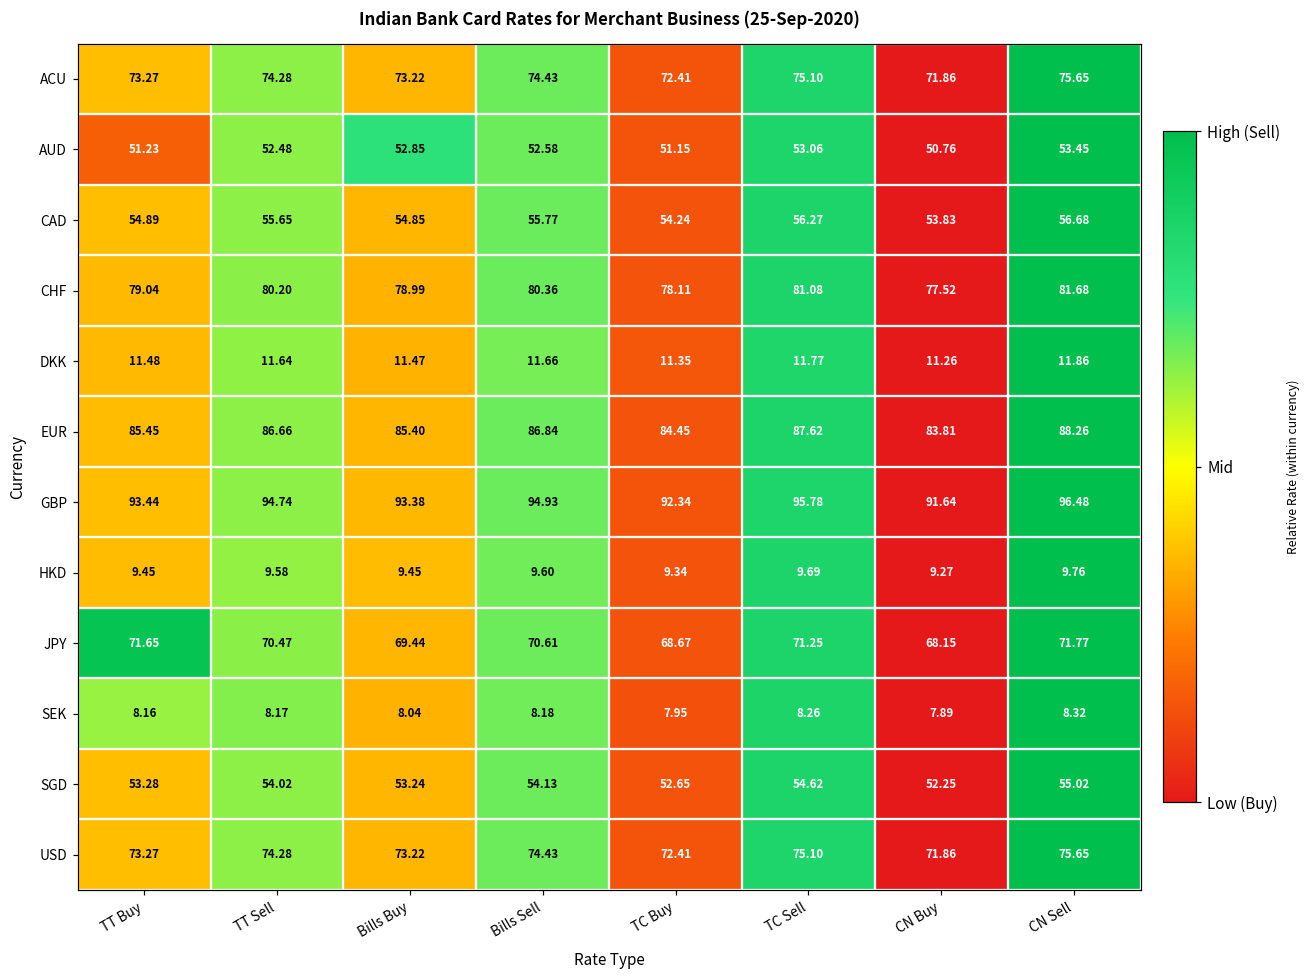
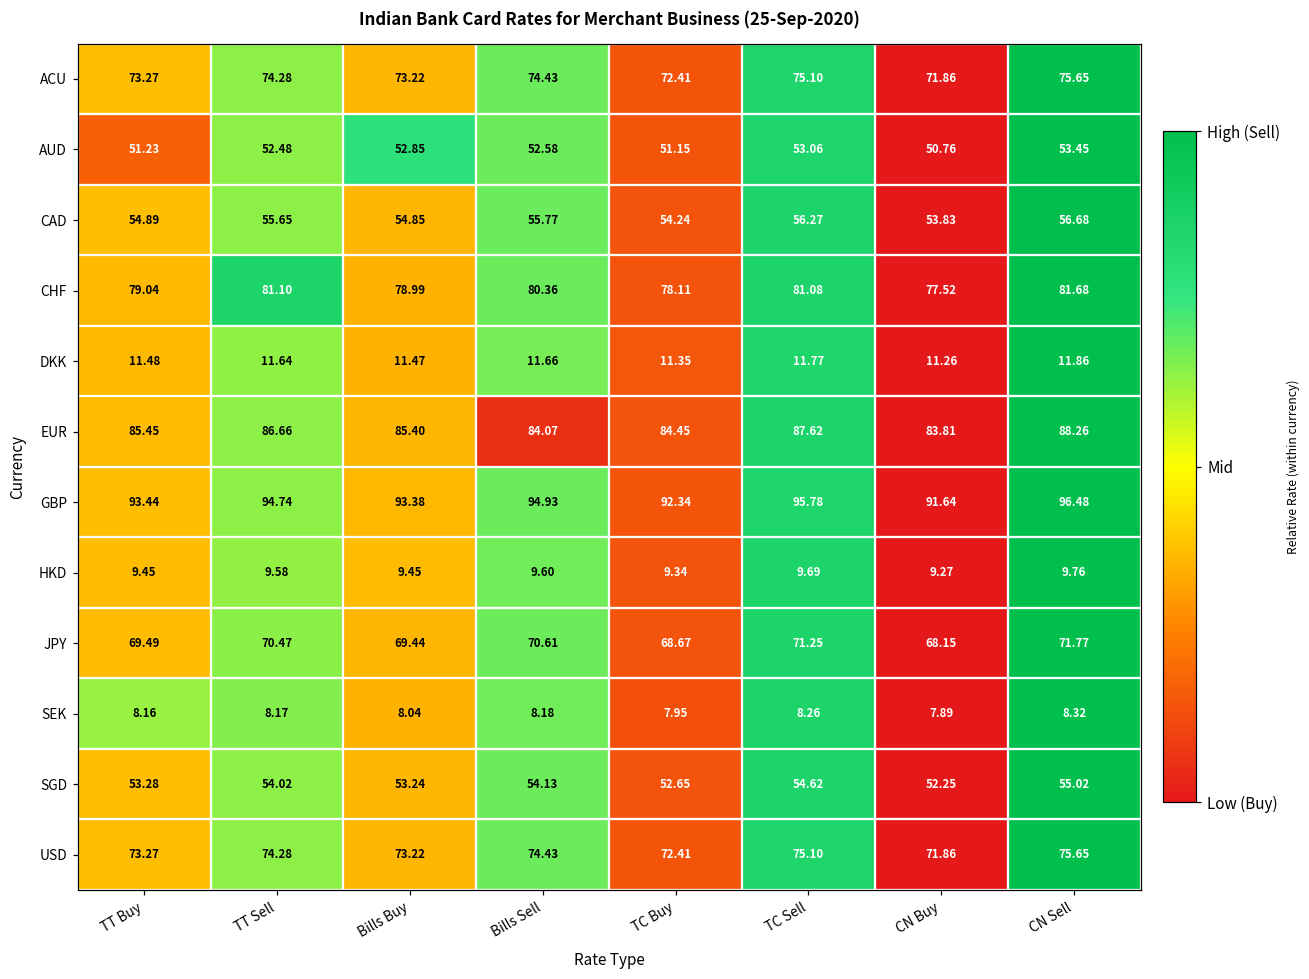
  {
    "ACU": {
      "TT Buy": 73.27,
      "TT Sell": 74.28,
      "Bills Buy": 73.22,
      "Bills Sell": 74.43,
      "TC Buy": 72.41,
      "TC Sell": 75.10,
      "CN Buy": 71.86,
      "CN Sell": 75.65
    },
    "AUD": {
      "TT Buy": 51.23,
      "TT Sell": 52.48,
      "Bills Buy": 52.85,
      "Bills Sell": 52.58,
      "TC Buy": 51.15,
      "TC Sell": 53.06,
      "CN Buy": 50.76,
      "CN Sell": 53.45
    },
    "CAD": {
      "TT Buy": 54.89,
      "TT Sell": 55.65,
      "Bills Buy": 54.85,
      "Bills Sell": 55.77,
      "TC Buy": 54.24,
      "TC Sell": 56.27,
      "CN Buy": 53.83,
      "CN Sell": 56.68
    },
    "CHF": {
      "TT Buy": 79.04,
-     "TT Sell": 80.20,
+     "TT Sell": 81.10,
      "Bills Buy": 78.99,
      "Bills Sell": 80.36,
      "TC Buy": 78.11,
      "TC Sell": 81.08,
      "CN Buy": 77.52,
      "CN Sell": 81.68
    },
    "DKK": {
      "TT Buy": 11.48,
      "TT Sell": 11.64,
      "Bills Buy": 11.47,
      "Bills Sell": 11.66,
      "TC Buy": 11.35,
      "TC Sell": 11.77,
      "CN Buy": 11.26,
      "CN Sell": 11.86
    },
    "EUR": {
      "TT Buy": 85.45,
      "TT Sell": 86.66,
      "Bills Buy": 85.40,
-     "Bills Sell": 86.84,
+     "Bills Sell": 84.07,
      "TC Buy": 84.45,
      "TC Sell": 87.62,
      "CN Buy": 83.81,
      "CN Sell": 88.26
    },
    "GBP": {
      "TT Buy": 93.44,
      "TT Sell": 94.74,
      "Bills Buy": 93.38,
      "Bills Sell": 94.93,
      "TC Buy": 92.34,
      "TC Sell": 95.78,
      "CN Buy": 91.64,
      "CN Sell": 96.48
    },
    "HKD": {
      "TT Buy": 9.45,
      "TT Sell": 9.58,
      "Bills Buy": 9.45,
      "Bills Sell": 9.60,
      "TC Buy": 9.34,
      "TC Sell": 9.69,
      "CN Buy": 9.27,
      "CN Sell": 9.76
    },
    "JPY": {
-     "TT Buy": 71.65,
+     "TT Buy": 69.49,
      "TT Sell": 70.47,
      "Bills Buy": 69.44,
      "Bills Sell": 70.61,
      "TC Buy": 68.67,
      "TC Sell": 71.25,
      "CN Buy": 68.15,
      "CN Sell": 71.77
    },
    "SEK": {
      "TT Buy": 8.16,
      "TT Sell": 8.17,
      "Bills Buy": 8.04,
      "Bills Sell": 8.18,
      "TC Buy": 7.95,
      "TC Sell": 8.26,
      "CN Buy": 7.89,
      "CN Sell": 8.32
    },
    "SGD": {
      "TT Buy": 53.28,
      "TT Sell": 54.02,
      "Bills Buy": 53.24,
      "Bills Sell": 54.13,
      "TC Buy": 52.65,
      "TC Sell": 54.62,
      "CN Buy": 52.25,
      "CN Sell": 55.02
    },
    "USD": {
      "TT Buy": 73.27,
      "TT Sell": 74.28,
      "Bills Buy": 73.22,
      "Bills Sell": 74.43,
      "TC Buy": 72.41,
      "TC Sell": 75.10,
      "CN Buy": 71.86,
      "CN Sell": 75.65
    }
  }
